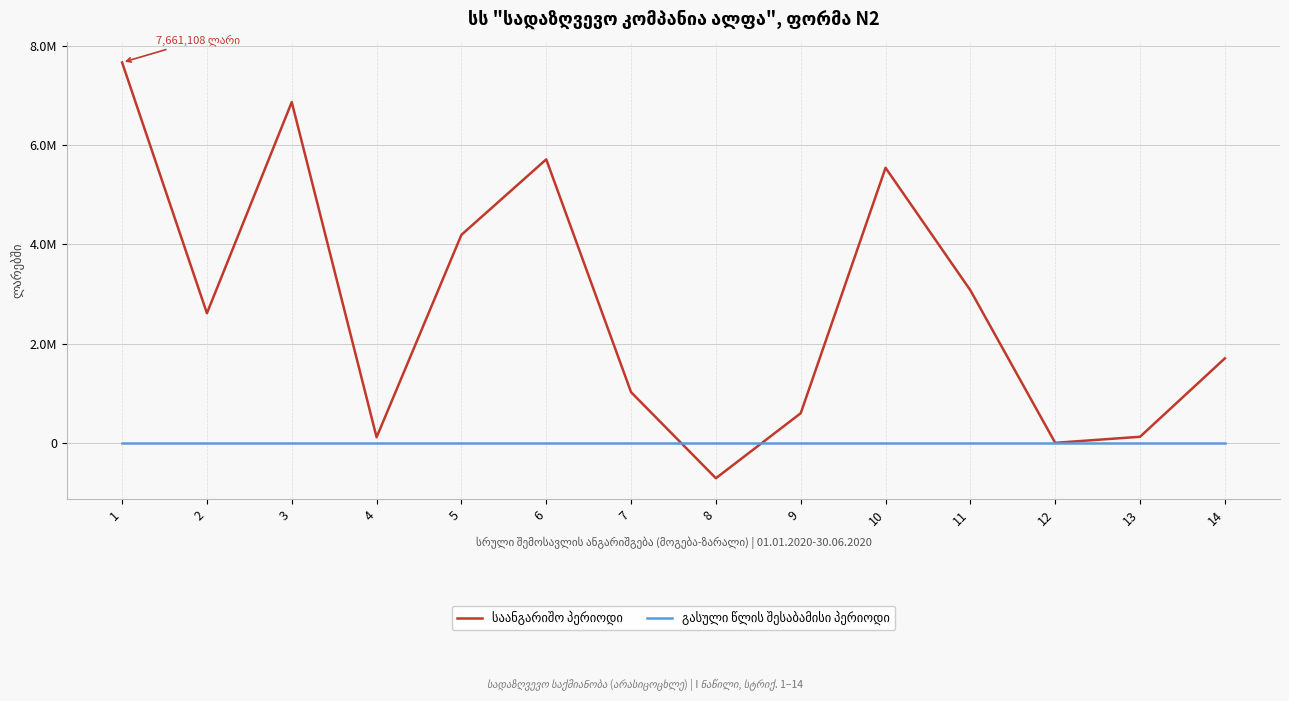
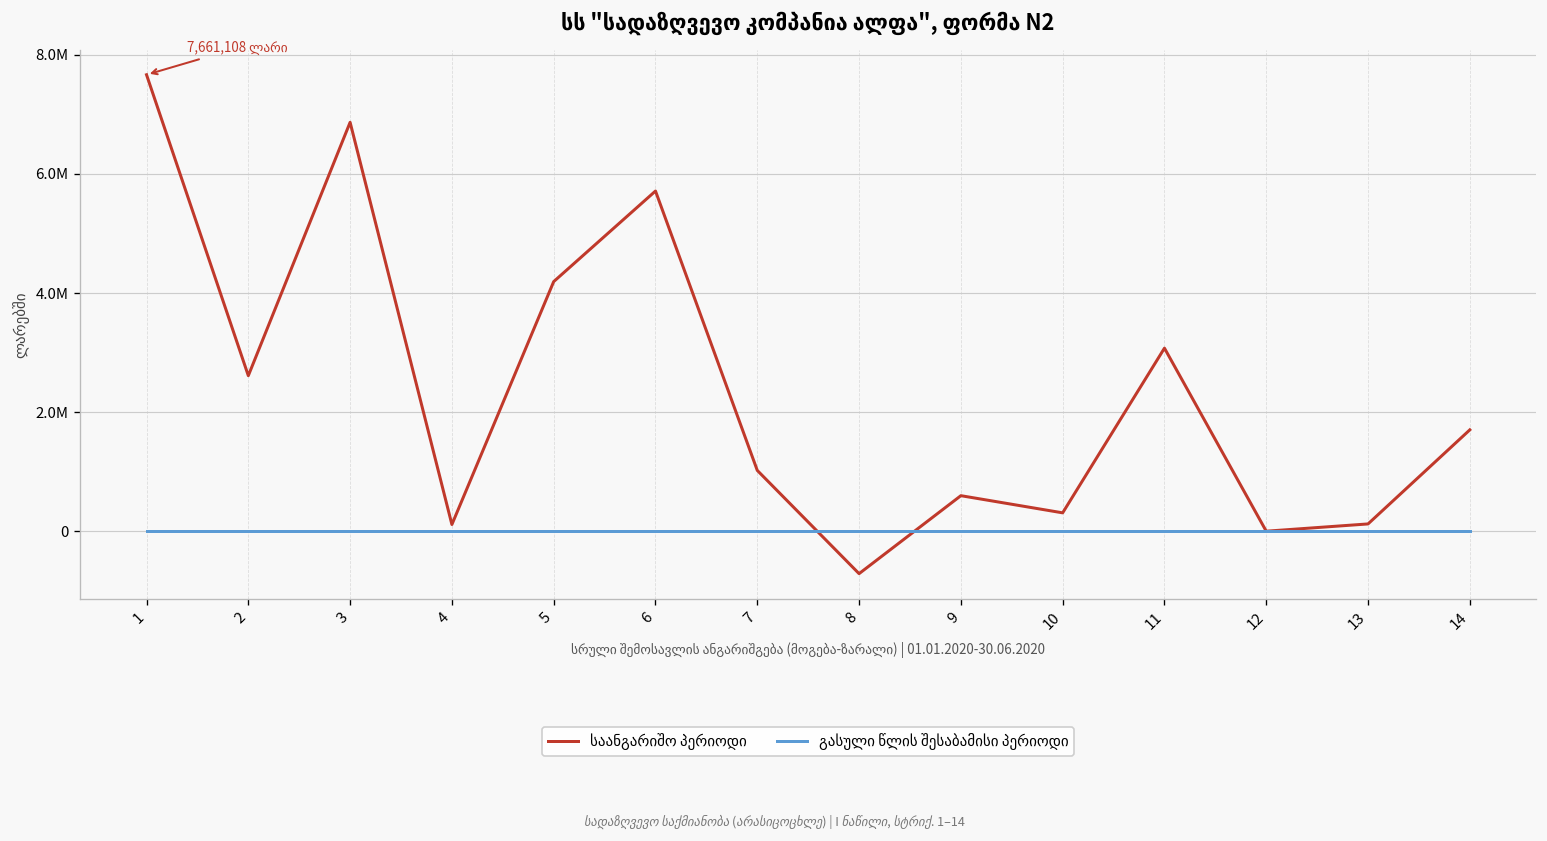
  {
    "საანგარიშო პერიოდი": {
      "2": 2600000,
      "3": 6900000,
      "4": 100000,
      "5": 4200000,
      "6": 5700000,
      "7": 1000000,
      "8": -700000,
      "9": 600000,
-     "10": 5500000,
+     "10": 300000,
      "11": 3100000,
      "13": 100000,
      "14": 1700000
    },
    "გასული წლის შესაბამისი პერიოდი": {
      "1": 0,
      "2": 0,
      "3": 0,
      "4": 0,
      "5": 0,
      "6": 0,
      "7": 0,
      "8": 0,
      "9": 0,
      "10": 0,
      "11": 0,
      "13": 0,
      "14": 0
    }
  }
